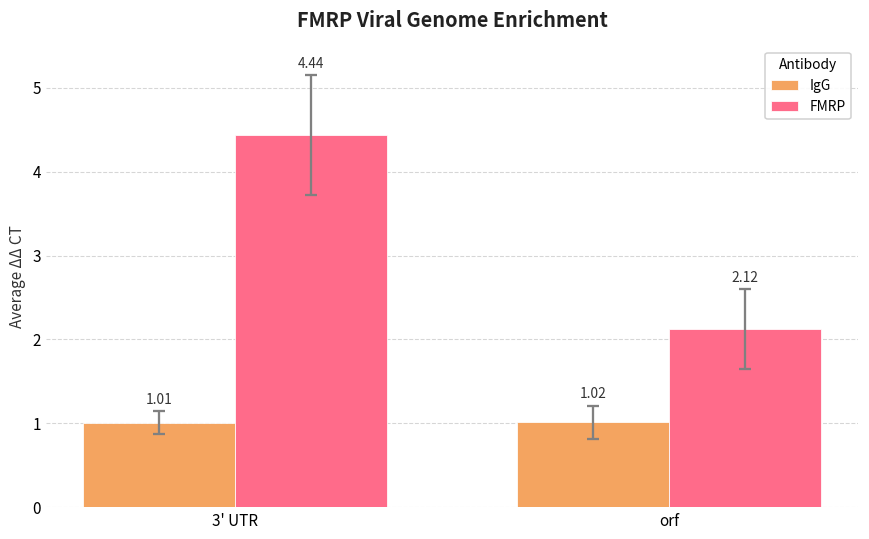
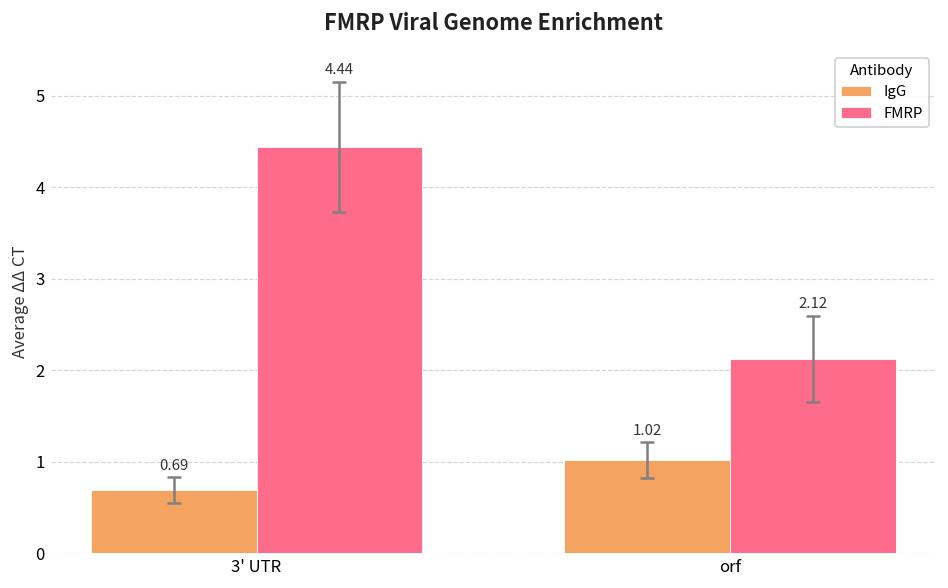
  {
    "IgG": {
-     "3' UTR": 1.01,
+     "3' UTR": 0.69,
      "orf": 1.02
    },
    "FMRP": {
      "3' UTR": 4.4,
      "orf": 2.1
    }
  }
